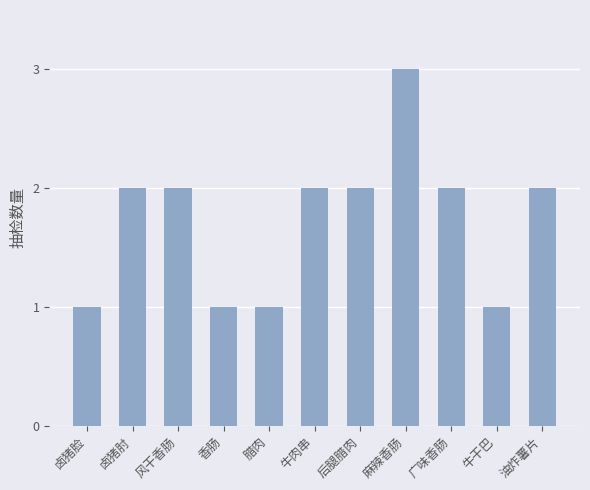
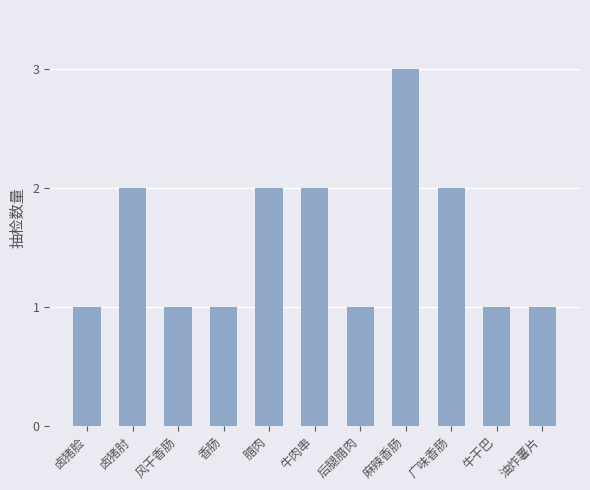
  {
    "卤猪脸": 1,
    "卤猪肘": 2,
-   "风干香肠": 2,
+   "风干香肠": 1,
    "香肠": 1,
-   "腊肉": 1,
+   "腊肉": 2,
    "牛肉串": 2,
-   "后腿腊肉": 2,
+   "后腿腊肉": 1,
    "麻辣香肠": 3,
    "广味香肠": 2,
    "牛干巴": 1,
-   "油炸薯片": 2
+   "油炸薯片": 1
  }
